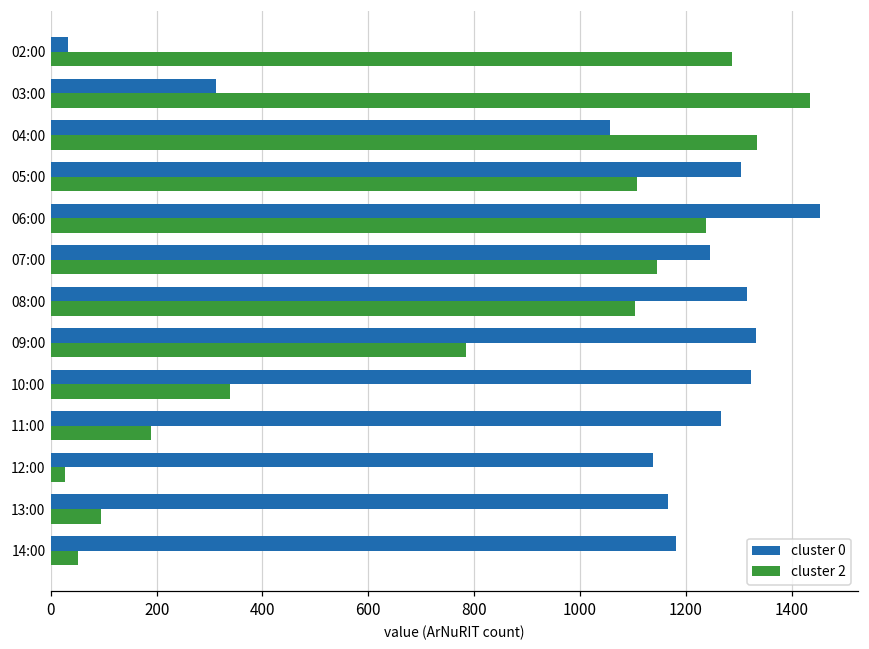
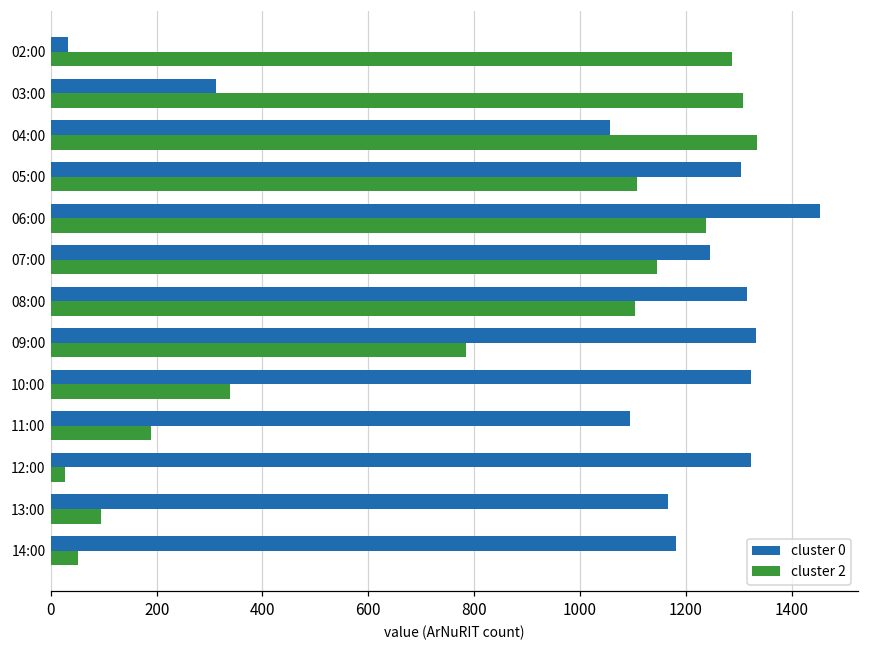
  {
    "cluster 0": {
      "02:00": 30,
      "03:00": 310,
      "04:00": 1060,
      "05:00": 1310,
      "06:00": 1450,
      "07:00": 1250,
      "08:00": 1320,
      "09:00": 1330,
      "10:00": 1320,
-     "11:00": 1270,
-     "12:00": 1140,
+     "11:00": 1100,
+     "12:00": 1320,
      "13:00": 1170,
      "14:00": 1180
    },
    "cluster 2": {
      "02:00": 1290,
-     "03:00": 1430,
+     "03:00": 1310,
      "04:00": 1340,
      "05:00": 1110,
      "06:00": 1240,
      "07:00": 1150,
      "08:00": 1110,
      "09:00": 790,
      "10:00": 340,
      "11:00": 190,
      "12:00": 30,
      "13:00": 100,
      "14:00": 50
    }
  }
